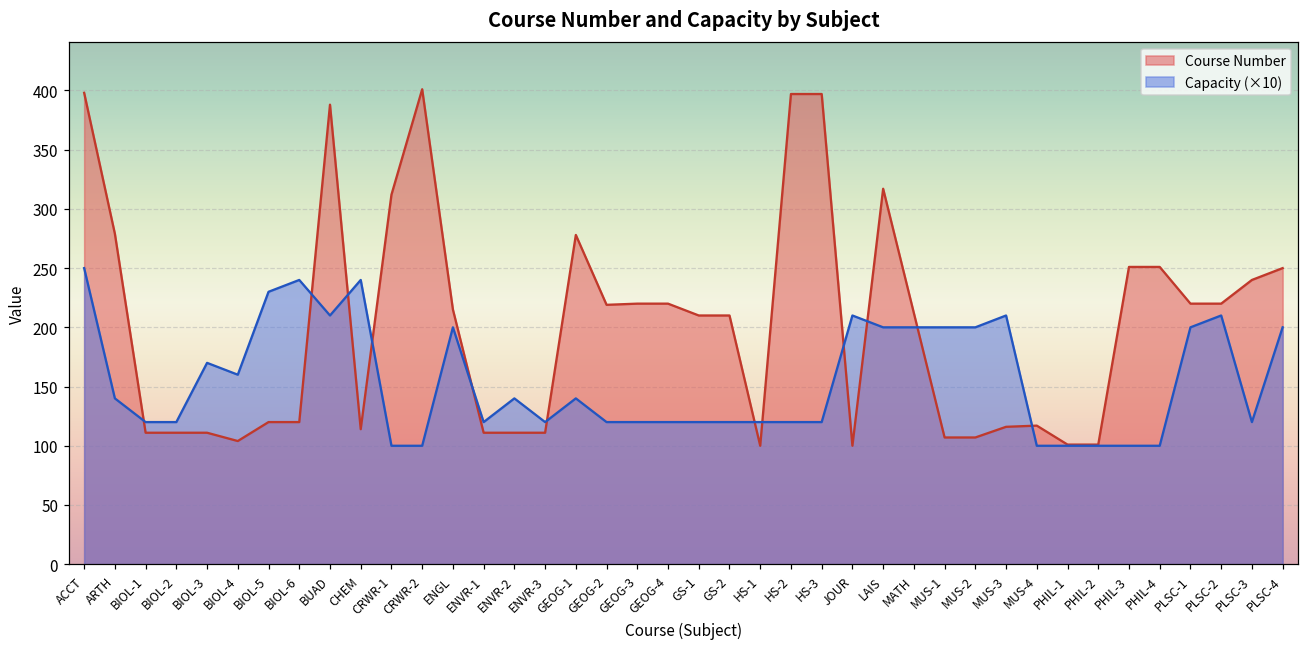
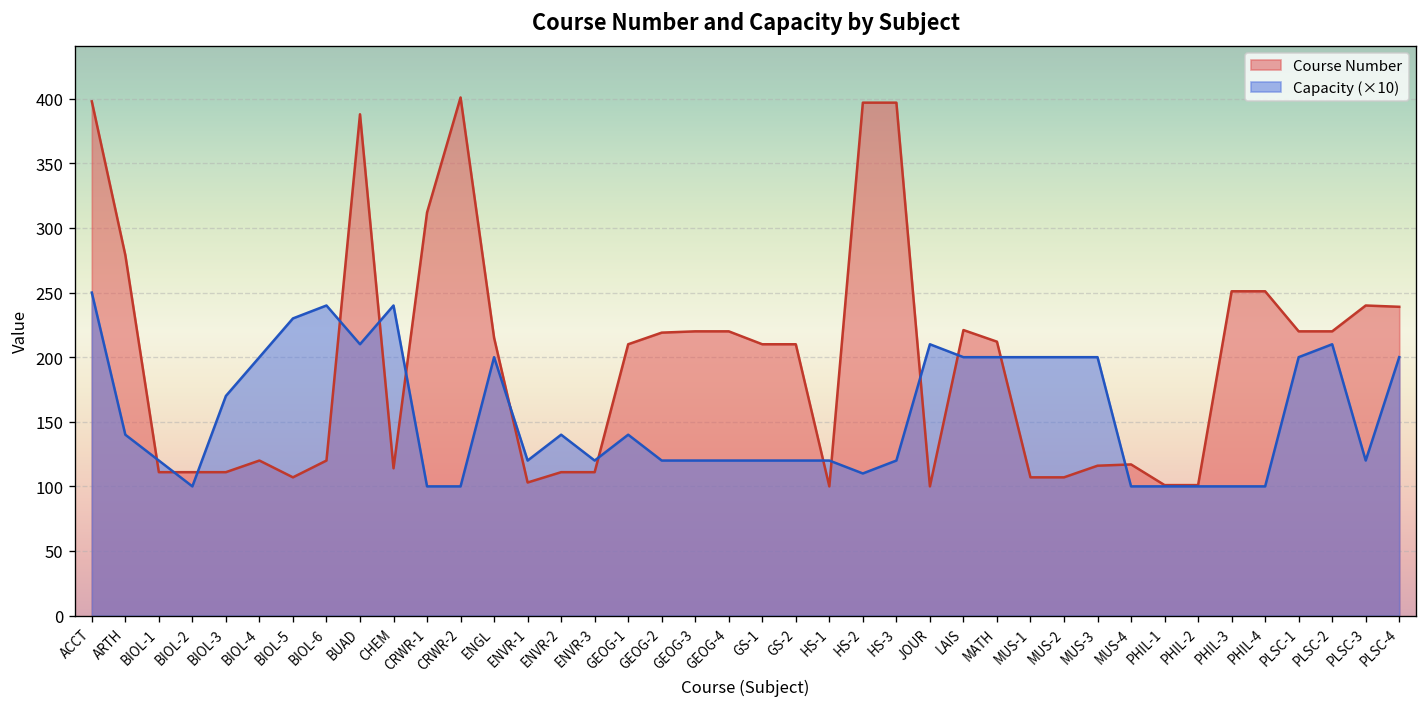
  {
    "Course Number": {
      "ACCT": 398,
      "ARTH": 279,
      "BIOL-1": 111,
      "BIOL-2": 111,
      "BIOL-3": 111,
-     "BIOL-4": 104,
-     "BIOL-5": 120,
+     "BIOL-4": 120,
+     "BIOL-5": 107,
      "BIOL-6": 120,
      "BUAD": 388,
      "CHEM": 114,
      "CRWR-1": 312,
      "CRWR-2": 401,
      "ENGL": 215,
-     "ENVR-1": 111,
+     "ENVR-1": 103,
      "ENVR-2": 111,
      "ENVR-3": 111,
-     "GEOG-1": 278,
+     "GEOG-1": 210,
      "GEOG-2": 219,
      "GEOG-3": 220,
      "GEOG-4": 220,
      "GS-1": 210,
      "GS-2": 210,
      "HS-1": 100,
      "HS-2": 397,
      "HS-3": 397,
      "JOUR": 100,
-     "LAIS": 317,
+     "LAIS": 221,
      "MATH": 212,
      "MUS-1": 107,
      "MUS-2": 107,
      "MUS-3": 116,
      "MUS-4": 117,
      "PHIL-3": 251,
      "PHIL-4": 251,
      "PLSC-1": 220,
      "PLSC-2": 220,
      "PLSC-3": 240,
-     "PLSC-4": 250
+     "PLSC-4": 239
    },
    "Capacity (×10)": {
      "ACCT": 250,
      "ARTH": 140,
      "BIOL-1": 120,
-     "BIOL-2": 120,
+     "BIOL-2": 100,
      "BIOL-3": 170,
-     "BIOL-4": 160,
+     "BIOL-4": 200,
      "BIOL-5": 230,
      "BIOL-6": 240,
      "BUAD": 210,
      "CHEM": 240,
      "CRWR-1": 100,
      "CRWR-2": 100,
      "ENGL": 200,
      "ENVR-1": 120,
      "ENVR-2": 140,
      "ENVR-3": 120,
      "GEOG-1": 140,
      "GEOG-2": 120,
      "GEOG-3": 120,
      "GEOG-4": 120,
      "GS-1": 120,
      "GS-2": 120,
      "HS-1": 120,
-     "HS-2": 120,
+     "HS-2": 110,
      "HS-3": 120,
      "JOUR": 210,
      "LAIS": 200,
      "MATH": 200,
      "MUS-1": 200,
      "MUS-2": 200,
-     "MUS-3": 210,
+     "MUS-3": 200,
      "MUS-4": 100,
      "PHIL-3": 100,
      "PHIL-4": 100,
      "PLSC-1": 200,
      "PLSC-2": 210,
      "PLSC-3": 120,
      "PLSC-4": 200
    }
  }
